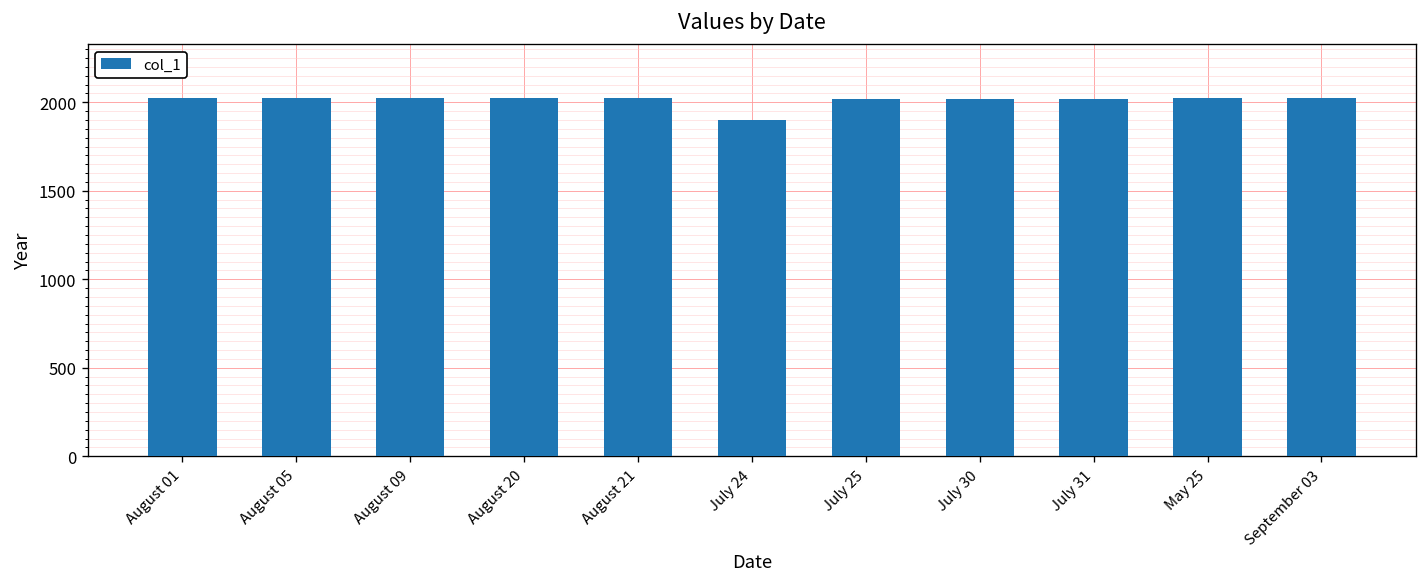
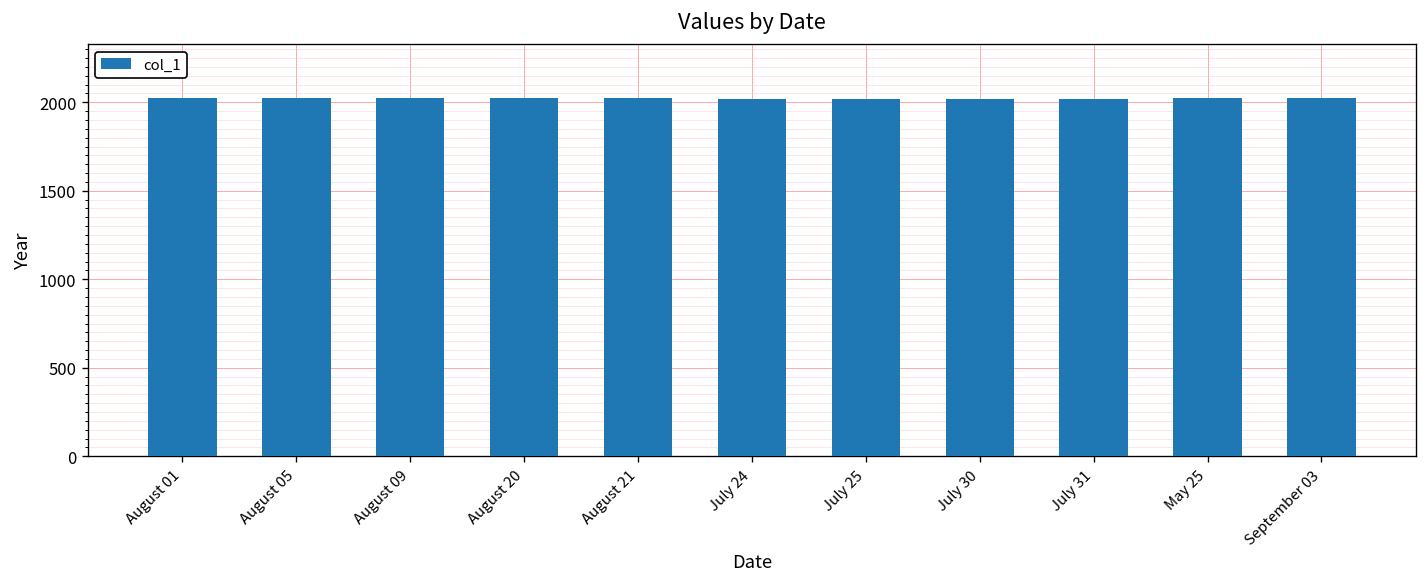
  {
    "August 01": 2020,
    "August 05": 2020,
    "August 09": 2020,
    "August 20": 2020,
    "August 21": 2020,
-   "July 24": 1900,
+   "July 24": 2020,
    "July 25": 2020,
    "July 30": 2020,
    "July 31": 2020,
    "May 25": 2020,
    "September 03": 2020
  }
